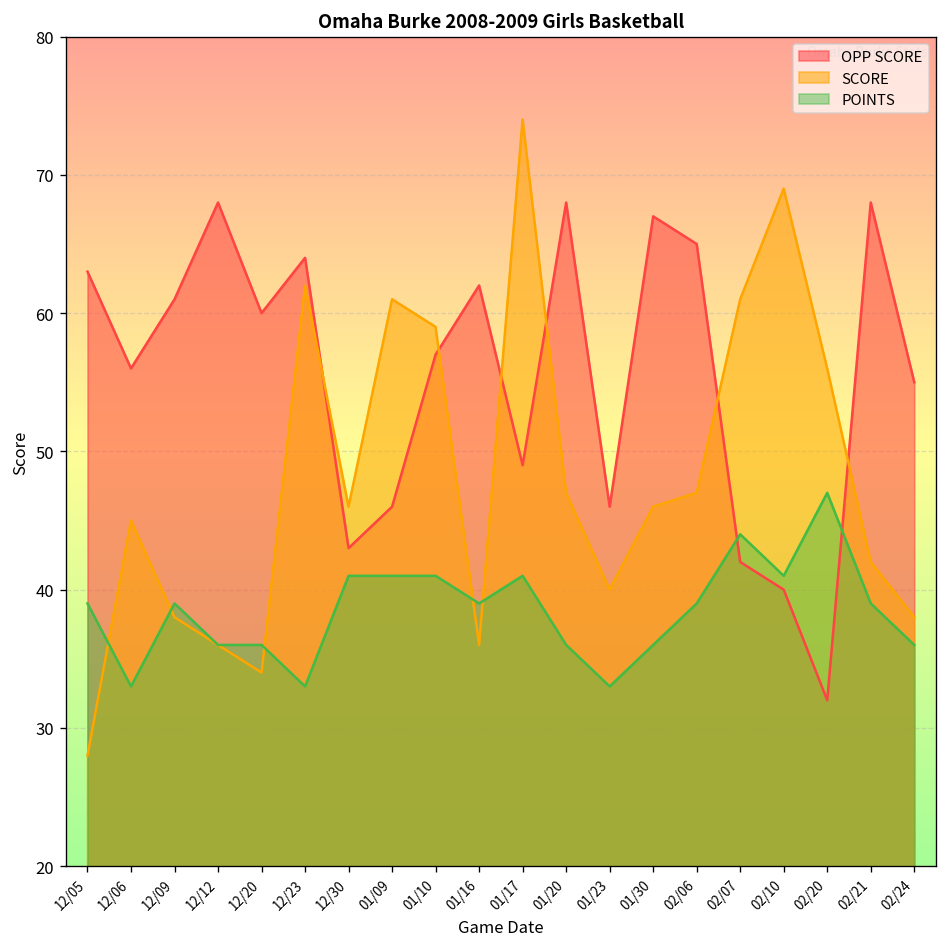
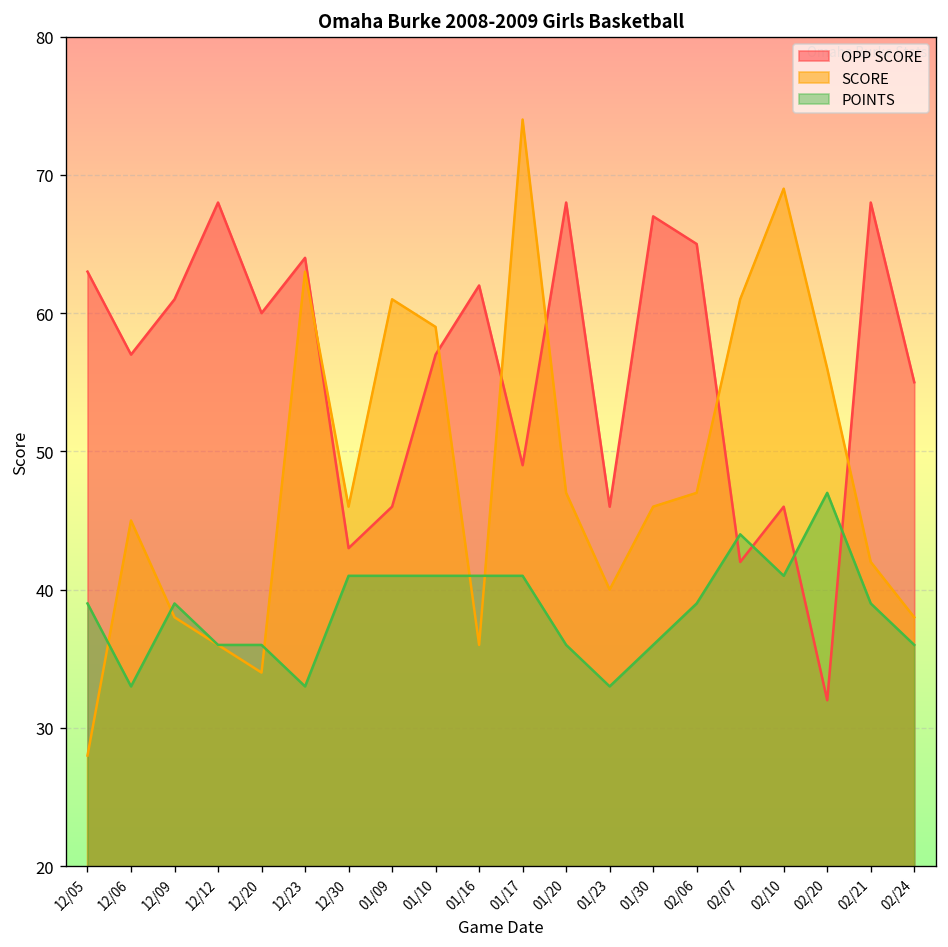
  {
    "OPP SCORE": {
      "12/05": 63,
-     "12/06": 56,
+     "12/06": 57,
      "12/09": 61,
      "12/12": 68,
      "12/20": 60,
      "12/23": 64,
      "12/30": 43,
      "01/09": 46,
      "01/10": 57,
      "01/16": 62,
      "01/17": 49,
      "01/20": 68,
      "01/23": 46,
      "01/30": 67,
      "02/06": 65,
      "02/07": 42,
-     "02/10": 40,
+     "02/10": 46,
      "02/20": 32,
      "02/21": 68,
      "02/24": 55
    },
    "SCORE": {
      "12/05": 28,
      "12/06": 45,
      "12/09": 38,
      "12/20": 34,
-     "12/23": 62,
+     "12/23": 63,
      "12/30": 46,
      "01/09": 61,
      "01/10": 59,
      "01/16": 36,
      "01/17": 74,
      "01/20": 47,
      "01/23": 40,
      "01/30": 46,
      "02/06": 47,
      "02/07": 61,
      "02/10": 69,
      "02/20": 56,
      "02/21": 42,
      "02/24": 38
    },
    "POINTS": {
      "12/05": 39,
      "12/06": 33,
      "12/09": 39,
      "12/20": 36,
      "12/23": 33,
      "12/30": 41,
      "01/09": 41,
      "01/10": 41,
-     "01/16": 39,
+     "01/16": 41,
      "01/17": 41,
      "01/20": 36,
      "01/23": 33,
      "01/30": 36,
      "02/06": 39,
      "02/07": 44,
      "02/10": 41,
      "02/20": 47,
      "02/21": 39,
      "02/24": 36
    }
  }
